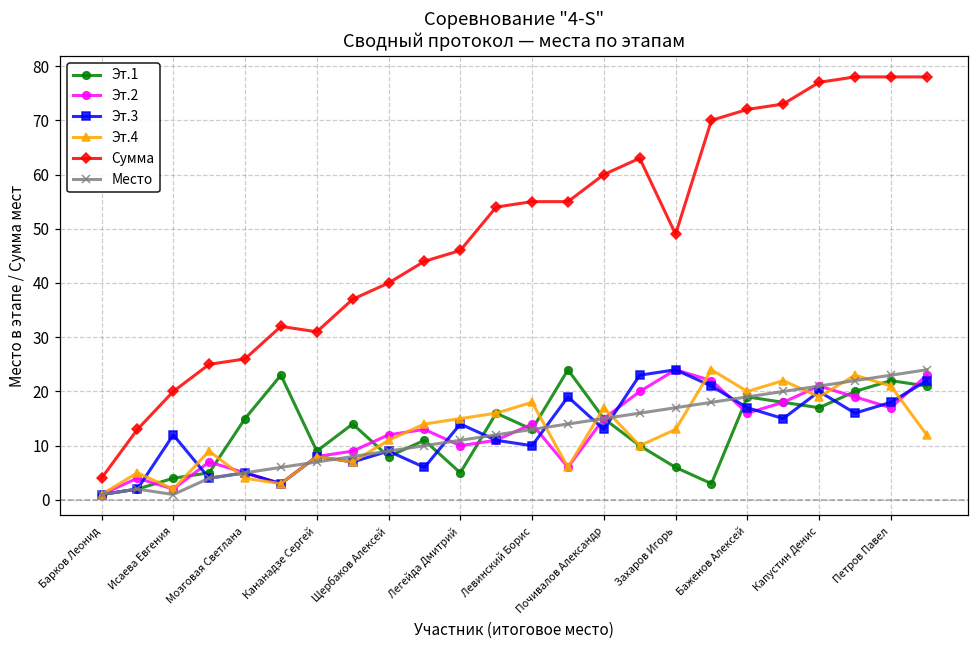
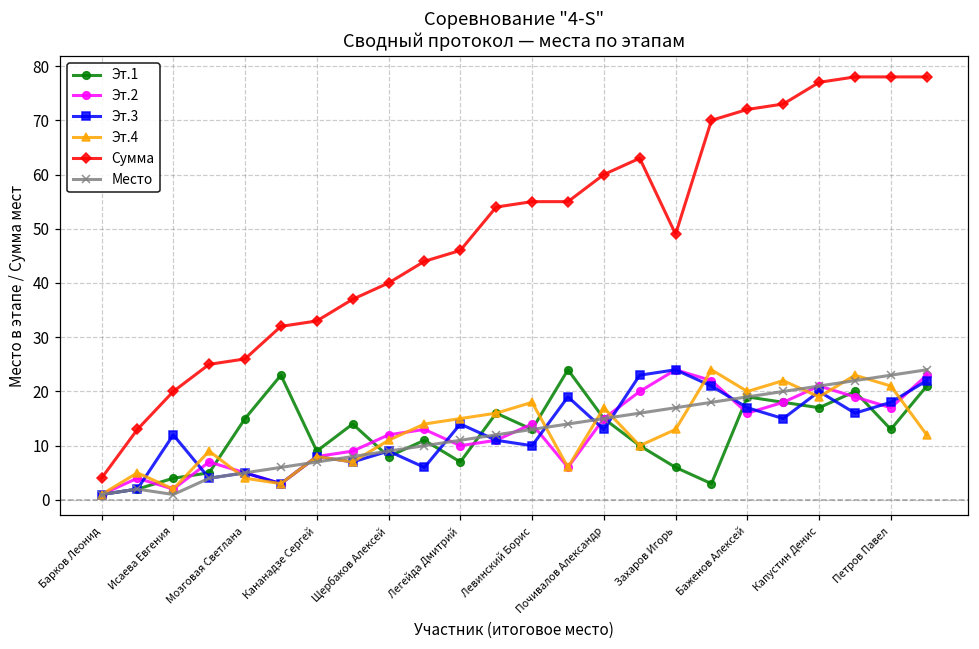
  {
    "Эт.1": {
      "Исаева Евгения": 4,
      "Мозговая Светлана": 15,
      "Кананадзе Сергей": 9,
      "Щербаков Алексей": 8,
-     "Легейда Дмитрий": 5,
+     "Легейда Дмитрий": 7,
      "Захаров Игорь": 6,
      "Капустин Денис": 17,
-     "Петров Павел": 22
+     "Петров Павел": 13
    },
    "Эт.2": {
      "Щербаков Алексей": 12,
      "Легейда Дмитрий": 10,
      "Левинский Борис": 14,
      "Баженов Алексей": 16,
      "Петров Павел": 17
    },
    "Эт.3": {
      "Исаева Евгения": 12,
      "Легейда Дмитрий": 14,
      "Левинский Борис": 10,
      "Почивалов Александр": 13,
      "Баженов Алексей": 17,
      "Капустин Денис": 20,
      "Петров Павел": 18
    },
    "Эт.4": {
      "Мозговая Светлана": 4,
      "Щербаков Алексей": 11,
      "Легейда Дмитрий": 15,
      "Левинский Борис": 18,
      "Почивалов Александр": 17,
      "Захаров Игорь": 13,
      "Баженов Алексей": 20,
      "Капустин Денис": 19,
      "Петров Павел": 21
    },
    "Сумма": {
      "Барков Леонид": 4,
      "Исаева Евгения": 20,
      "Мозговая Светлана": 26,
-     "Кананадзе Сергей": 31,
+     "Кананадзе Сергей": 33,
      "Щербаков Алексей": 40,
      "Легейда Дмитрий": 46,
      "Левинский Борис": 55,
      "Почивалов Александр": 60,
      "Захаров Игорь": 49,
      "Баженов Алексей": 72,
      "Капустин Денис": 77,
      "Петров Павел": 78
    },
    "Место": {
      "Исаева Евгения": 1,
      "Кананадзе Сергей": 7,
      "Легейда Дмитрий": 11,
      "Захаров Игорь": 17,
      "Петров Павел": 23
    }
  }
